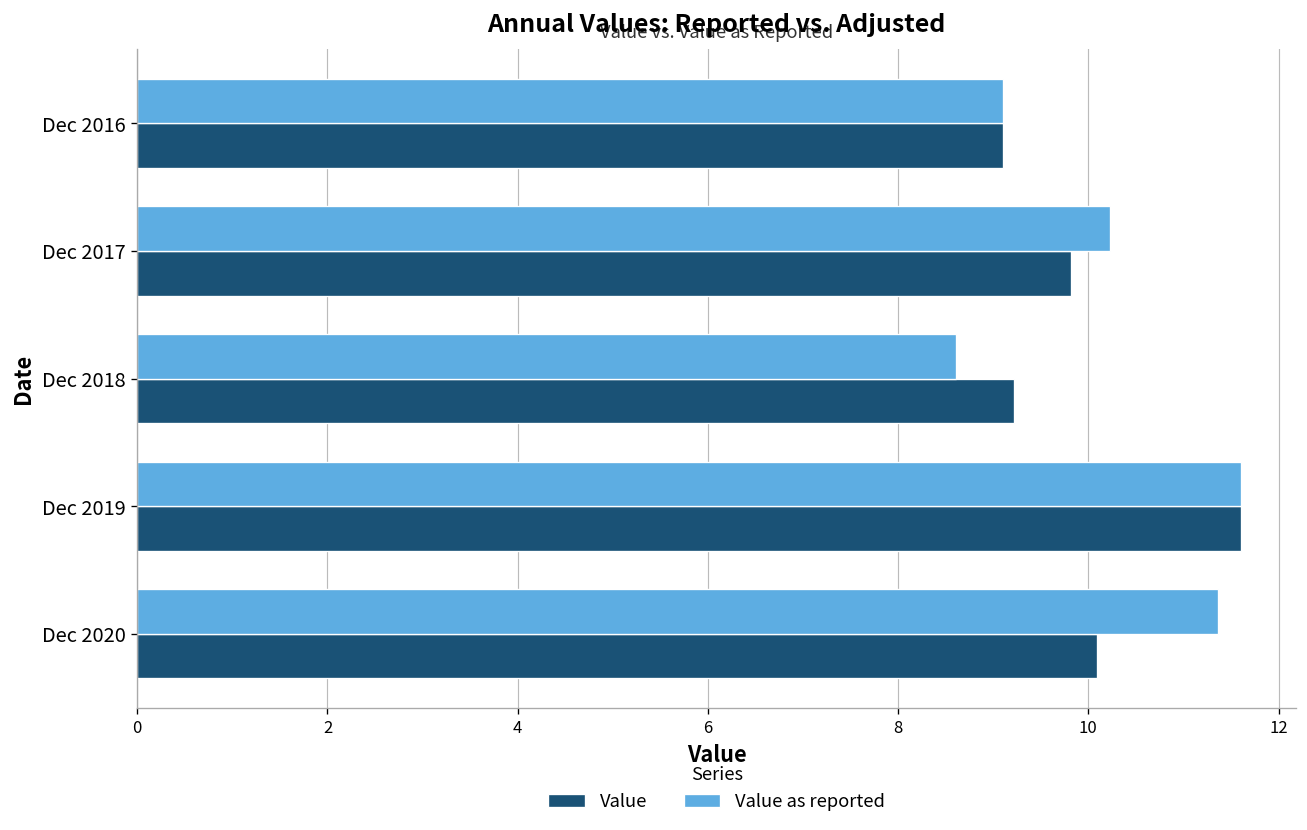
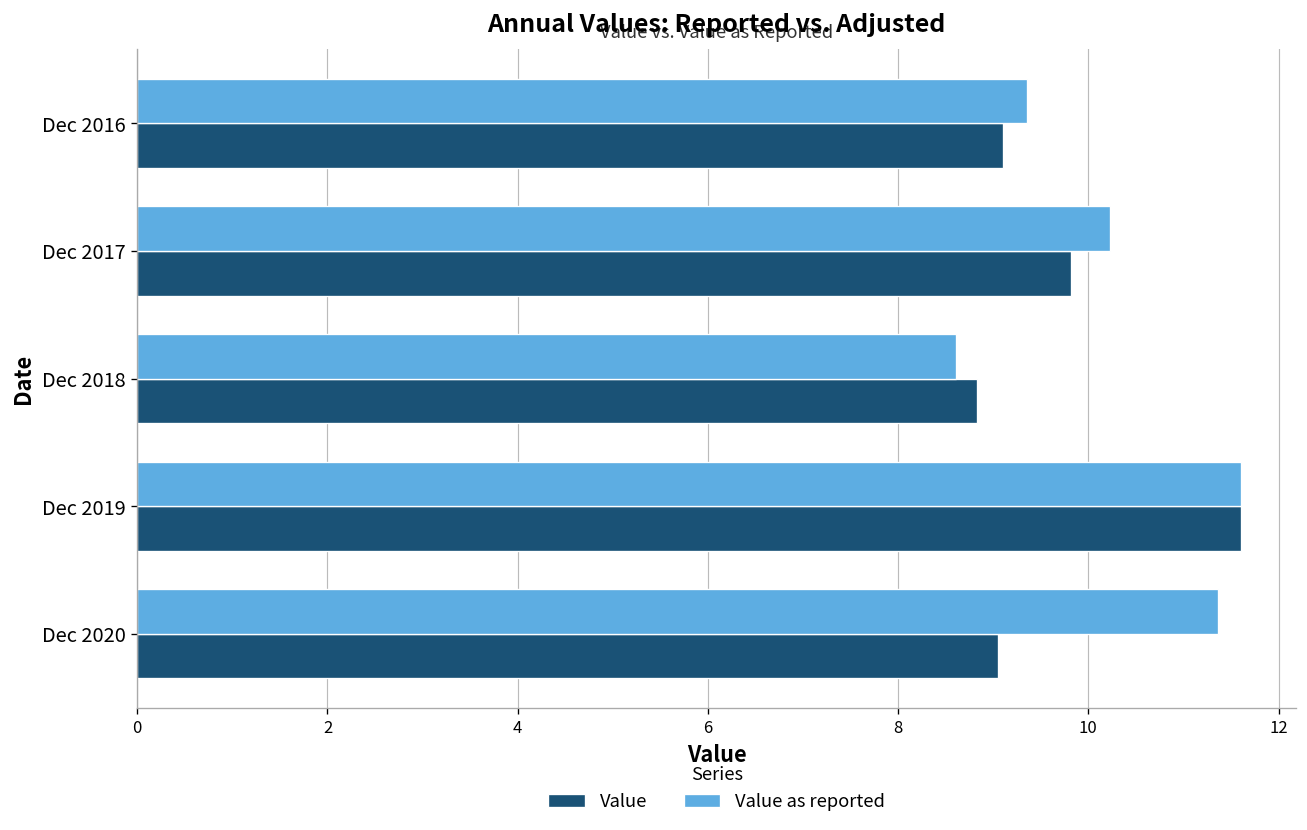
  {
    "Value": {
      "Dec 2016": 9.1,
      "Dec 2017": 9.8,
-     "Dec 2018": 9.2,
+     "Dec 2018": 8.8,
      "Dec 2019": 11.6,
-     "Dec 2020": 10.1
+     "Dec 2020": 9.1
    },
    "Value as reported": {
-     "Dec 2016": 9.1,
+     "Dec 2016": 9.4,
      "Dec 2017": 10.2,
      "Dec 2018": 8.6,
      "Dec 2019": 11.6,
      "Dec 2020": 11.4
    }
  }
